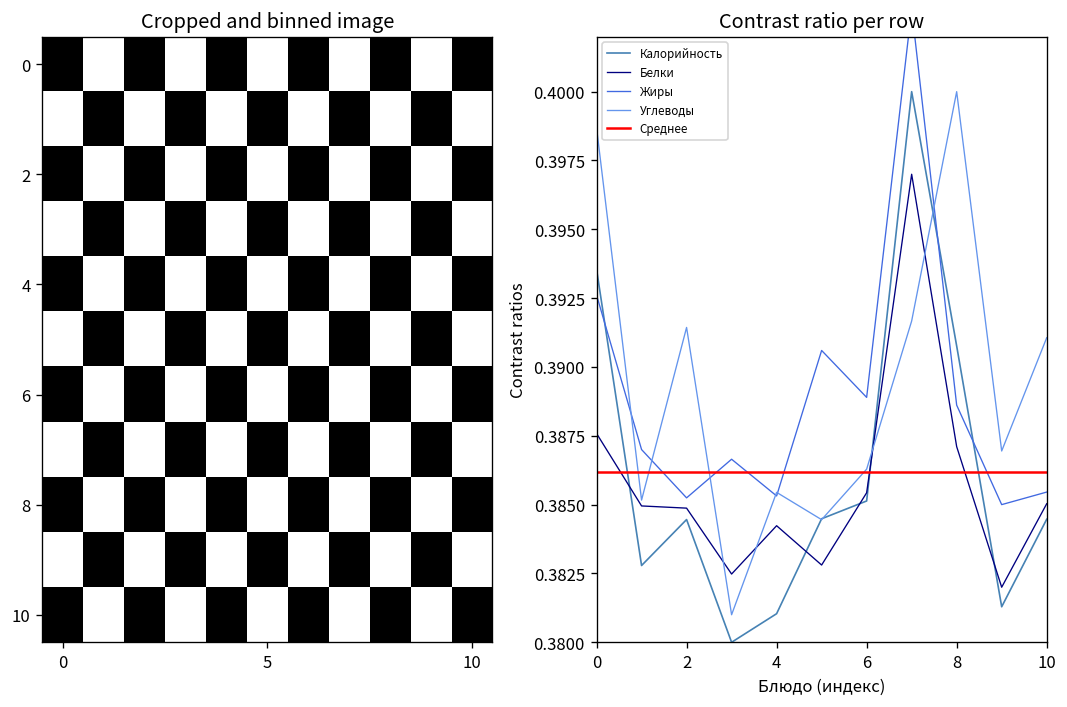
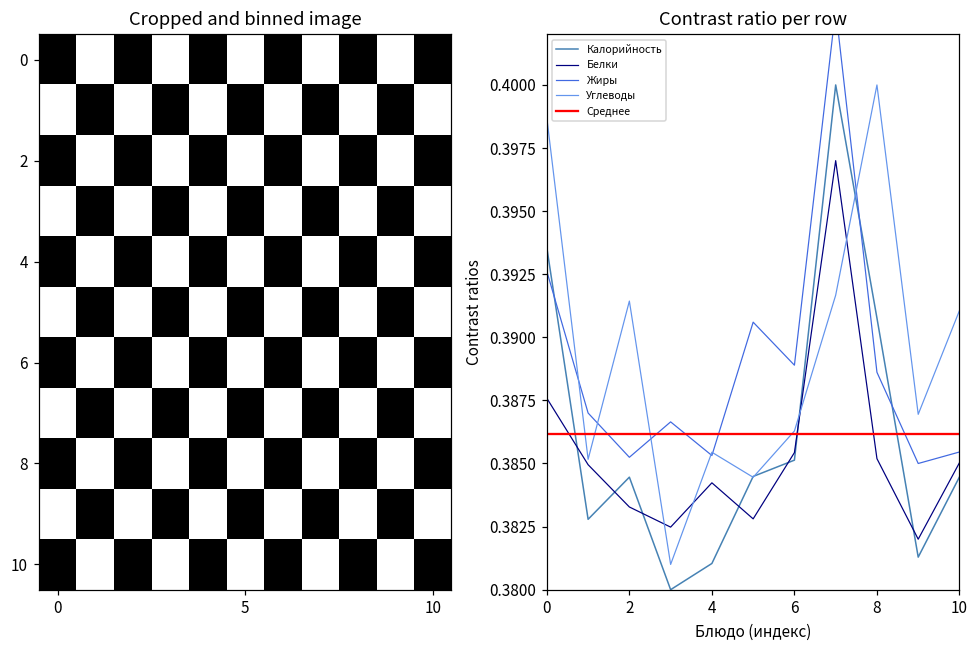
  {
    "Contrast ratio per row": {
      "Белки": {
        "0": 0.3876,
-       "2": 0.3849,
+       "2": 0.3833,
        "4": 0.3842,
        "6": 0.3854,
-       "8": 0.3871,
+       "8": 0.3852,
        "10": 0.3850
      }
    }
  }
